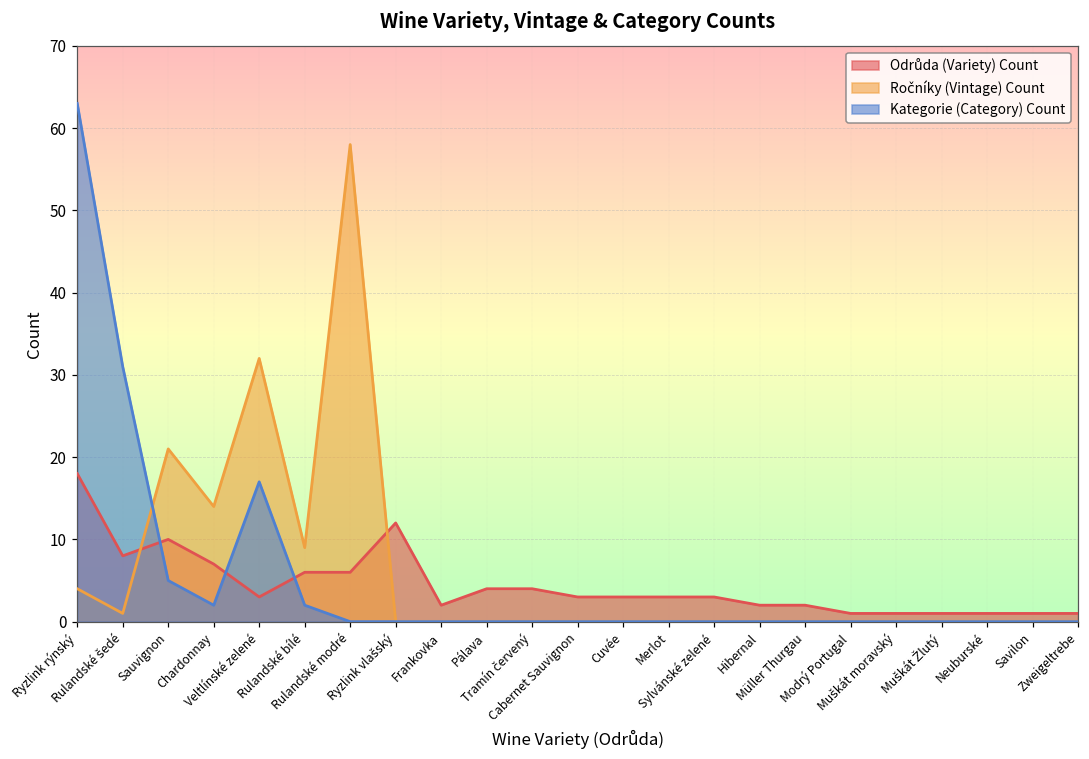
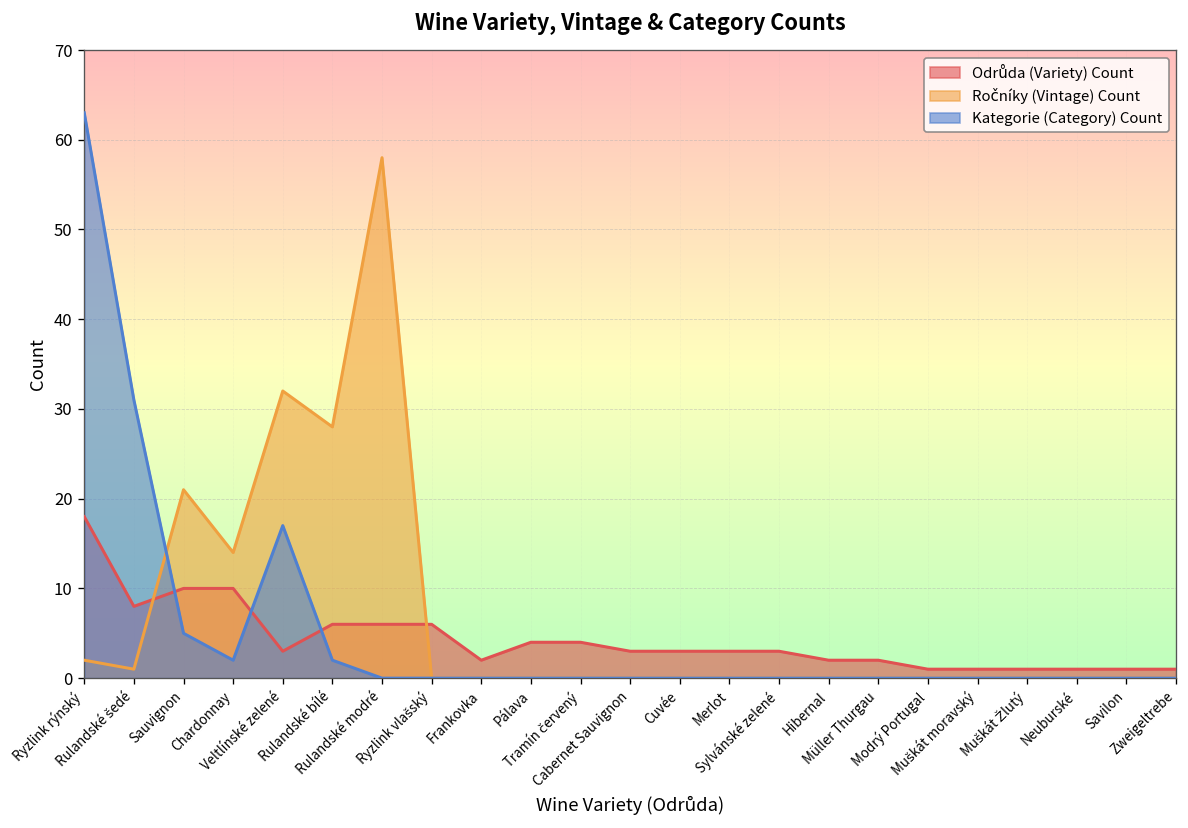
  {
    "Odrůda (Variety) Count": {
      "Ryzlink rýnský": 18,
      "Rulandské šedé": 8,
      "Sauvignon": 10,
-     "Chardonnay": 7,
+     "Chardonnay": 10,
      "Veltlínské zelené": 3,
      "Rulandské bílé": 6,
      "Rulandské modré": 6,
-     "Ryzlink vlašský": 12,
+     "Ryzlink vlašský": 6,
      "Frankovka": 2,
      "Pálava": 4,
      "Tramín červený": 4,
      "Cabernet Sauvignon": 3,
      "Cuvée": 3,
      "Merlot": 3,
      "Sylvánské zelené": 3,
      "Hibernal": 2,
      "Müller Thurgau": 2,
      "Modrý Portugal": 1,
      "Muškát moravský": 1,
      "Muškát Žlutý": 1,
      "Neuburské": 1,
      "Savilon": 1,
      "Zweigeltrebe": 1
    },
    "Ročníky (Vintage) Count": {
-     "Ryzlink rýnský": 4,
+     "Ryzlink rýnský": 2,
      "Rulandské šedé": 1,
      "Sauvignon": 21,
      "Chardonnay": 14,
      "Veltlínské zelené": 32,
-     "Rulandské bílé": 9,
+     "Rulandské bílé": 28,
      "Rulandské modré": 58
    },
    "Kategorie (Category) Count": {
      "Ryzlink rýnský": 63,
      "Rulandské šedé": 31,
      "Sauvignon": 5,
      "Chardonnay": 2,
      "Veltlínské zelené": 17,
      "Rulandské bílé": 2,
      "Rulandské modré": 0
    }
  }
